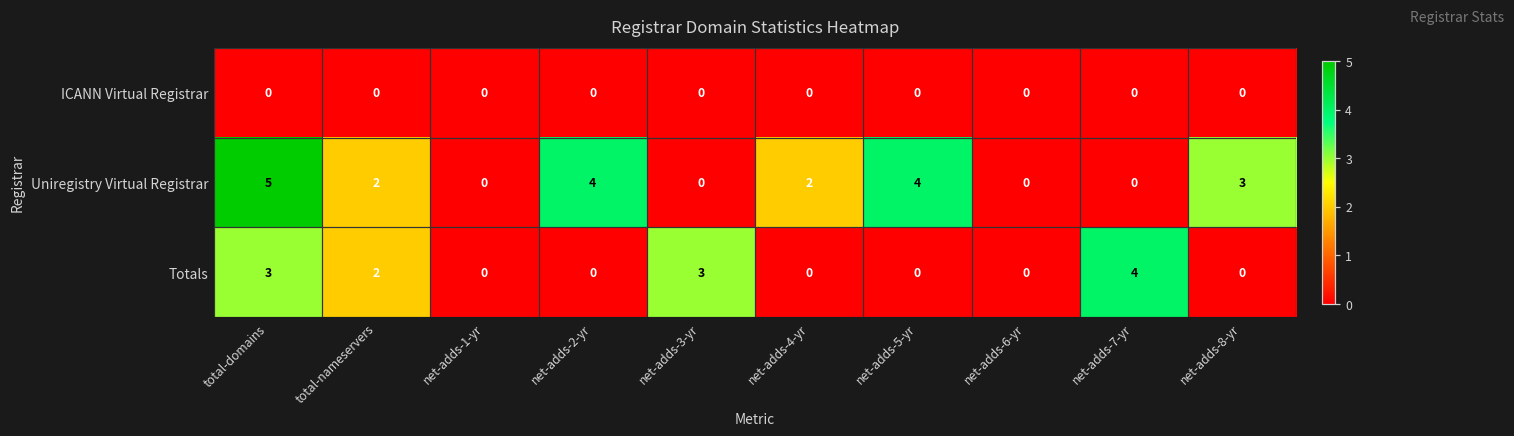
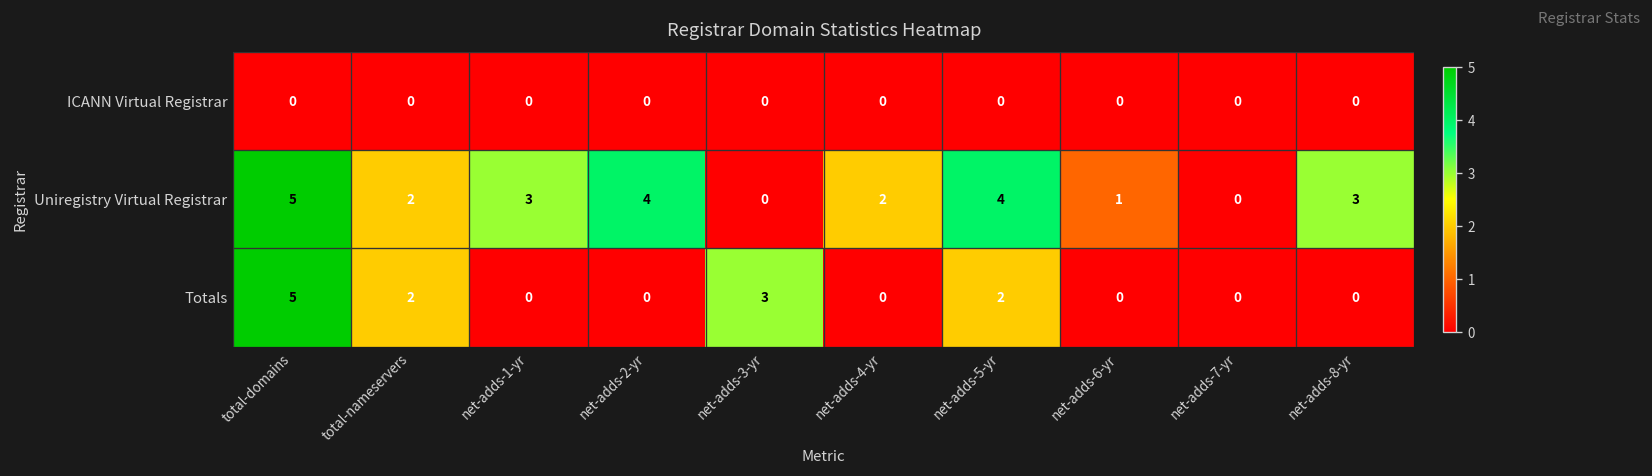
  {
    "ICANN Virtual Registrar": {
      "total-domains": 0,
      "total-nameservers": 0,
      "net-adds-1-yr": 0,
      "net-adds-2-yr": 0,
      "net-adds-3-yr": 0,
      "net-adds-4-yr": 0,
      "net-adds-5-yr": 0,
      "net-adds-6-yr": 0,
      "net-adds-7-yr": 0,
      "net-adds-8-yr": 0
    },
    "Uniregistry Virtual Registrar": {
      "total-domains": 5,
      "total-nameservers": 2,
-     "net-adds-1-yr": 0,
+     "net-adds-1-yr": 3,
      "net-adds-2-yr": 4,
      "net-adds-3-yr": 0,
      "net-adds-4-yr": 2,
      "net-adds-5-yr": 4,
-     "net-adds-6-yr": 0,
+     "net-adds-6-yr": 1,
      "net-adds-7-yr": 0,
      "net-adds-8-yr": 3
    },
    "Totals": {
-     "total-domains": 3,
+     "total-domains": 5,
      "total-nameservers": 2,
      "net-adds-1-yr": 0,
      "net-adds-2-yr": 0,
      "net-adds-3-yr": 3,
      "net-adds-4-yr": 0,
-     "net-adds-5-yr": 0,
+     "net-adds-5-yr": 2,
      "net-adds-6-yr": 0,
-     "net-adds-7-yr": 4,
+     "net-adds-7-yr": 0,
      "net-adds-8-yr": 0
    }
  }
